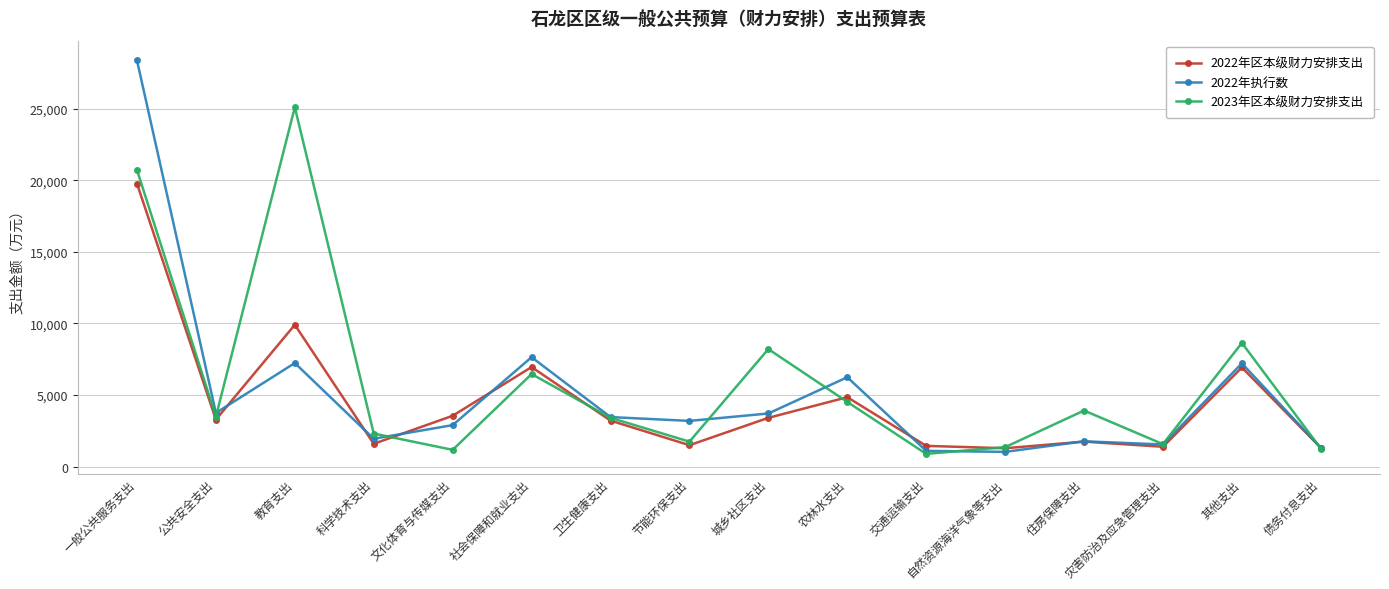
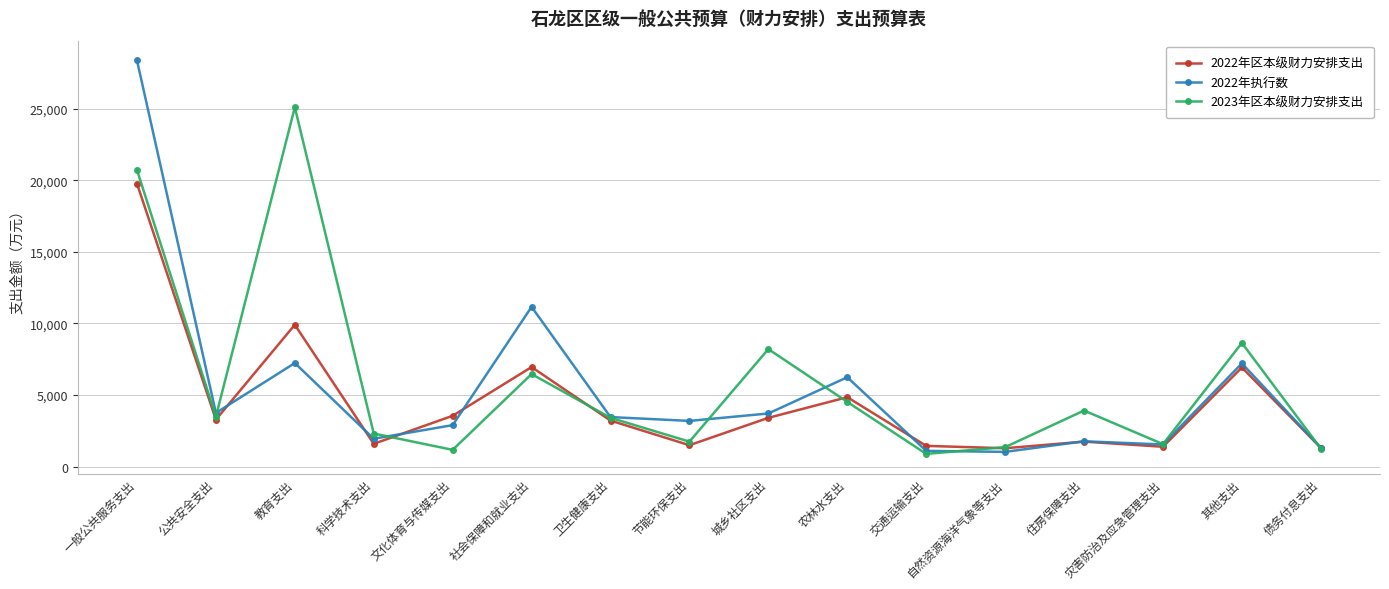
  {
    "2022年区本级财力安排支出": {
      "一般公共服务支出": "19,800",
      "公共安全支出": "3,300",
      "教育支出": "9,900",
      "科学技术支出": "1,600",
      "文化体育与传媒支出": "3,500",
      "社会保障和就业支出": "7,000",
      "卫生健康支出": "3,200",
      "节能环保支出": "1,500",
      "城乡社区支出": "3,400",
      "农林水支出": "4,800",
      "交通运输支出": "1,400",
      "其他支出": "6,900"
    },
    "2022年执行数": {
      "一般公共服务支出": "28,400",
      "公共安全支出": "3,700",
      "教育支出": "7,200",
      "科学技术支出": "1,900",
      "文化体育与传媒支出": "2,900",
-     "社会保障和就业支出": "7,600",
+     "社会保障和就业支出": "11,200",
      "节能环保支出": "3,200",
      "城乡社区支出": "3,700",
      "农林水支出": "6,200",
      "交通运输支出": "1,100",
      "自然资源海洋气象等支出": "1,000",
      "其他支出": "7,200"
    },
    "2023年区本级财力安排支出": {
      "一般公共服务支出": "20,700",
      "公共安全支出": "3,500",
      "教育支出": "25,100",
      "科学技术支出": "2,300",
      "文化体育与传媒支出": "1,200",
      "社会保障和就业支出": "6,500",
      "节能环保支出": "1,700",
      "城乡社区支出": "8,200",
      "农林水支出": "4,500",
      "交通运输支出": "900",
      "住房保障支出": "3,900",
      "其他支出": "8,600"
    }
  }
